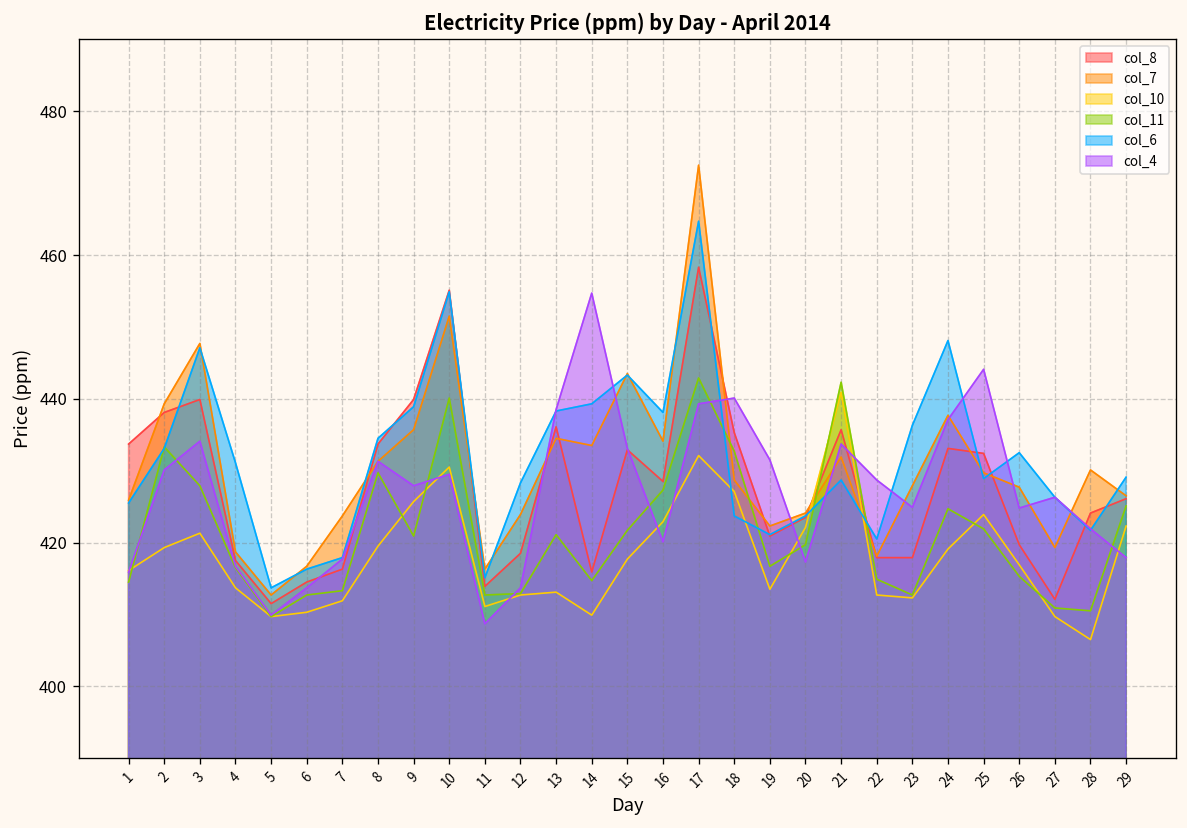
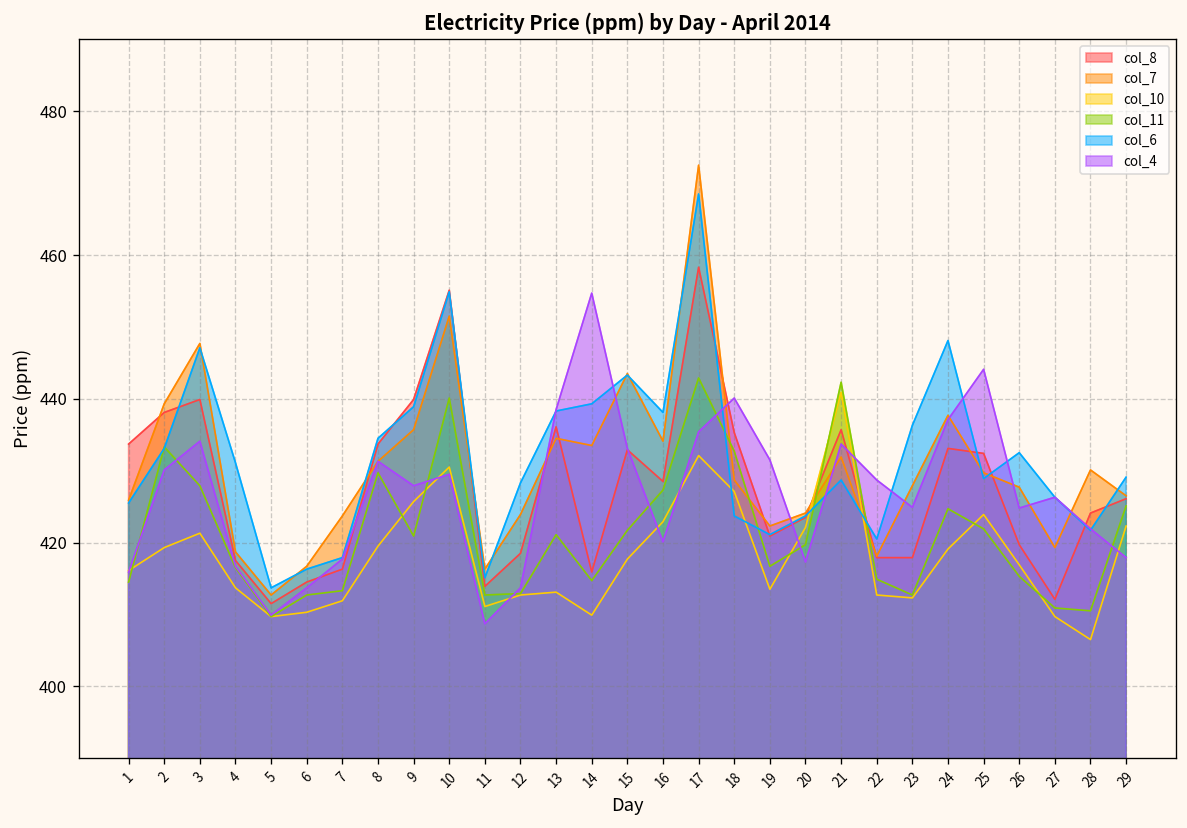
  {
    "col_8": {
      "1": 434,
      "2": 438,
      "3": 440,
      "4": 418,
      "5": 412,
      "6": 415,
      "7": 416,
      "8": 434,
      "9": 440,
      "11": 414,
      "12": 419,
      "13": 436,
      "14": 416,
      "16": 429,
      "17": 458,
      "18": 435,
      "21": 436,
      "23": 418,
      "24": 433,
      "25": 432,
      "26": 420,
      "27": 412,
      "28": 424
    },
    "col_11": {
      "1": 415,
      "3": 428,
      "6": 413,
      "7": 413,
      "8": 430,
      "9": 421,
      "10": 440,
      "11": 413,
      "13": 421,
      "14": 415,
      "15": 422,
      "16": 427,
      "17": 443,
      "18": 433,
      "19": 417,
      "20": 420,
      "21": 442,
      "22": 415,
      "24": 425,
      "25": 422,
      "26": 415,
      "27": 411,
      "28": 411,
      "29": 425
    },
    "col_6": {
      "3": 447,
      "4": 431,
      "5": 414,
      "8": 435,
      "9": 439,
      "11": 415,
      "12": 428,
      "14": 439,
      "16": 438,
-     "17": 465,
+     "17": 469,
      "18": 424,
      "21": 429,
      "22": 421,
      "23": 436,
      "24": 448,
      "25": 429,
      "26": 433,
      "29": 429
    },
    "col_4": {
      "2": 430,
      "3": 434,
      "6": 414,
      "9": 428,
      "10": 430,
      "11": 409,
      "12": 414,
      "14": 455,
      "16": 420,
-     "17": 439,
+     "17": 435,
      "18": 440,
      "19": 432,
      "20": 417,
      "21": 434,
      "22": 429,
      "23": 425,
      "24": 437,
      "25": 444,
      "26": 425,
      "29": 418
    }
  }
